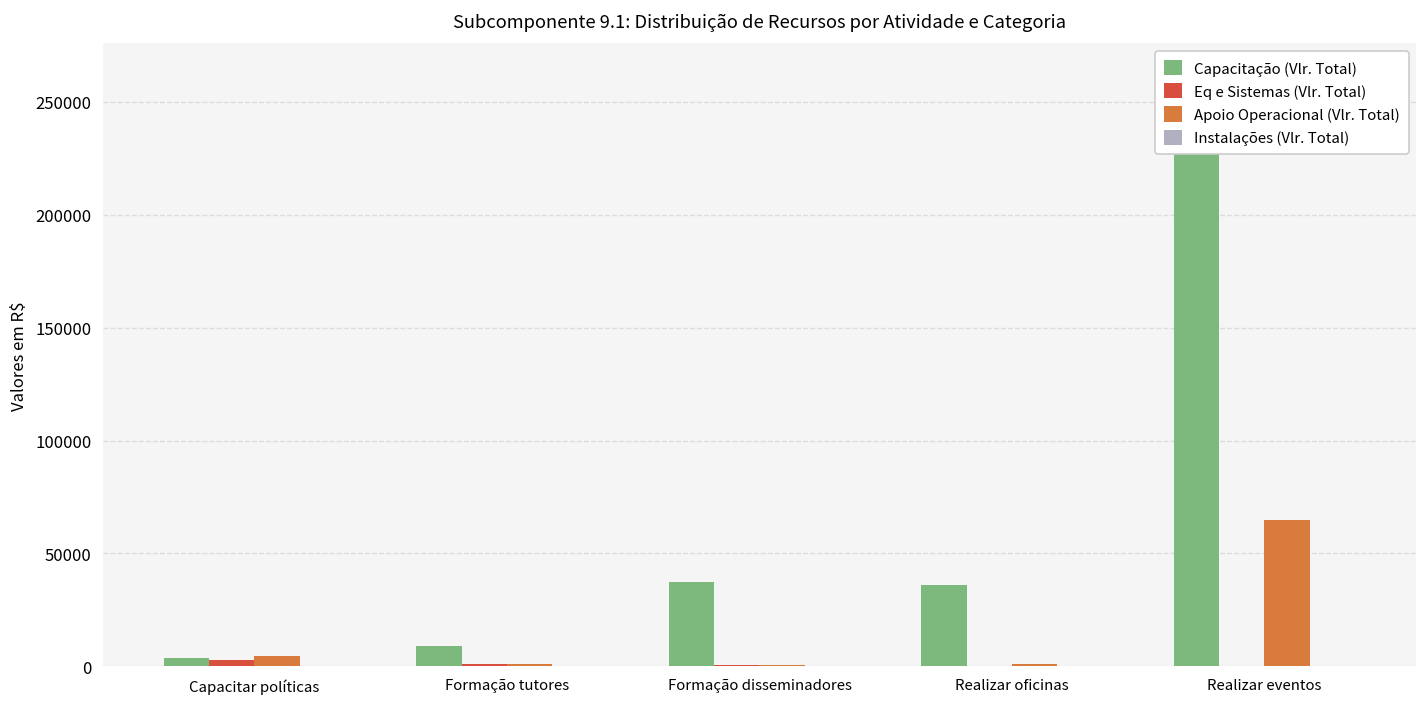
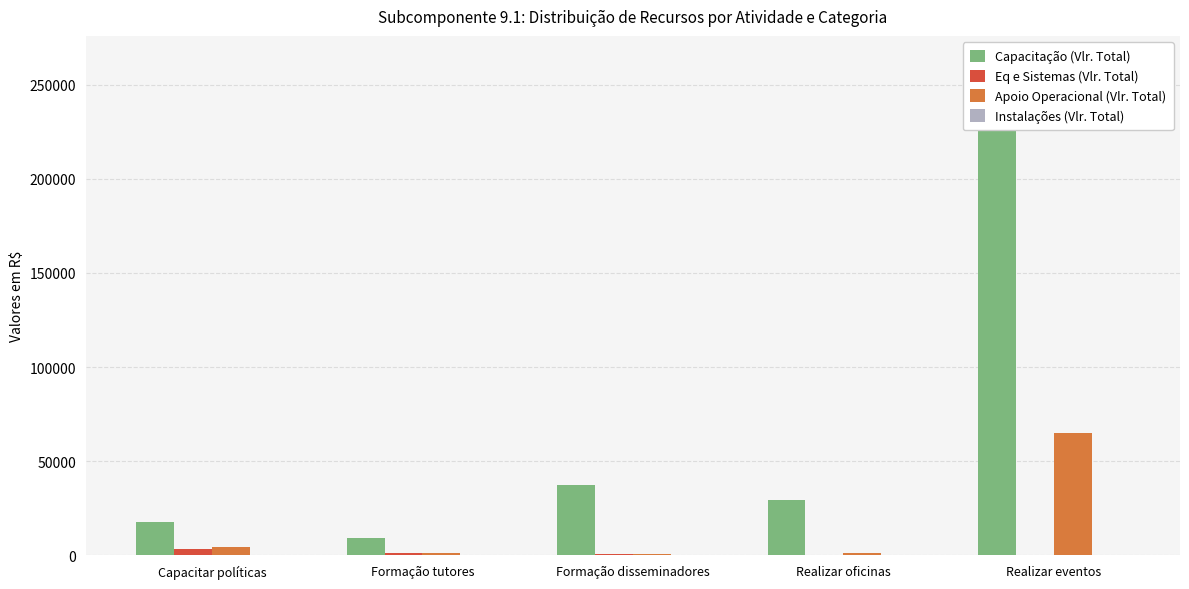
  {
    "Capacitação (Vlr. Total)": {
-     "Capacitar políticas": 4000,
+     "Capacitar políticas": 18000,
      "Formação tutores": 9000,
      "Formação disseminadores": 38000,
-     "Realizar oficinas": 36000
+     "Realizar oficinas": 29000
    },
    "Instalações (Vlr. Total)": {
      "Capacitar políticas": 0,
      "Formação tutores": 0,
      "Formação disseminadores": 0,
      "Realizar oficinas": 0,
      "Realizar eventos": 0
    }
  }
